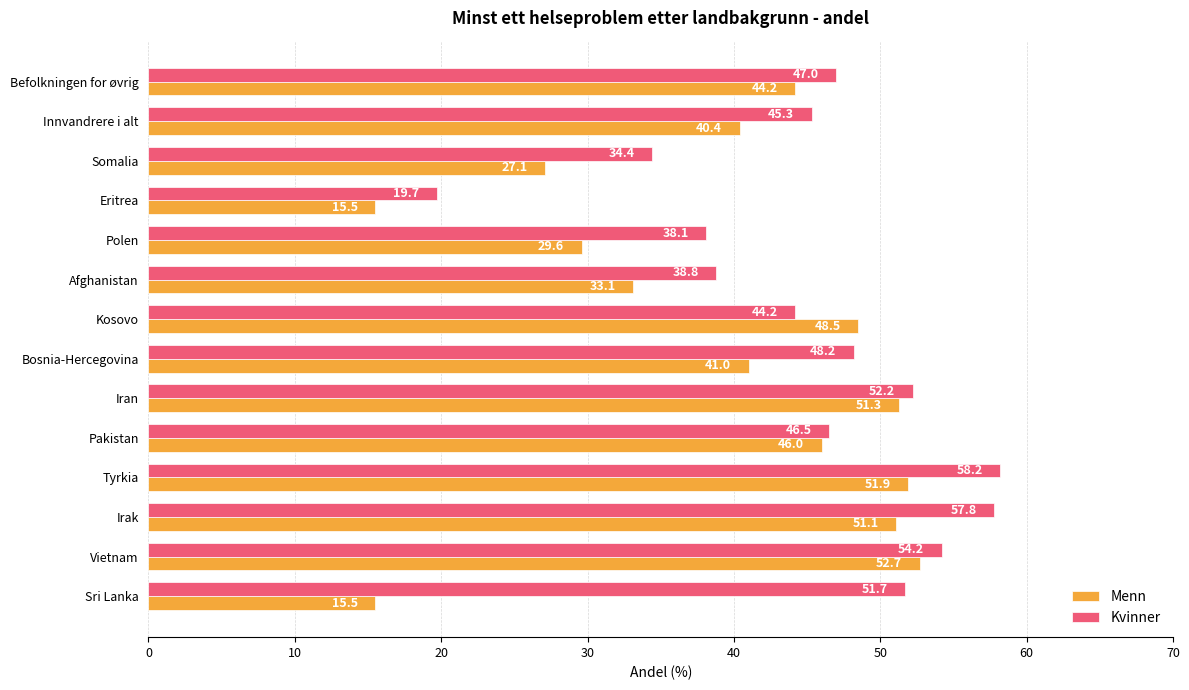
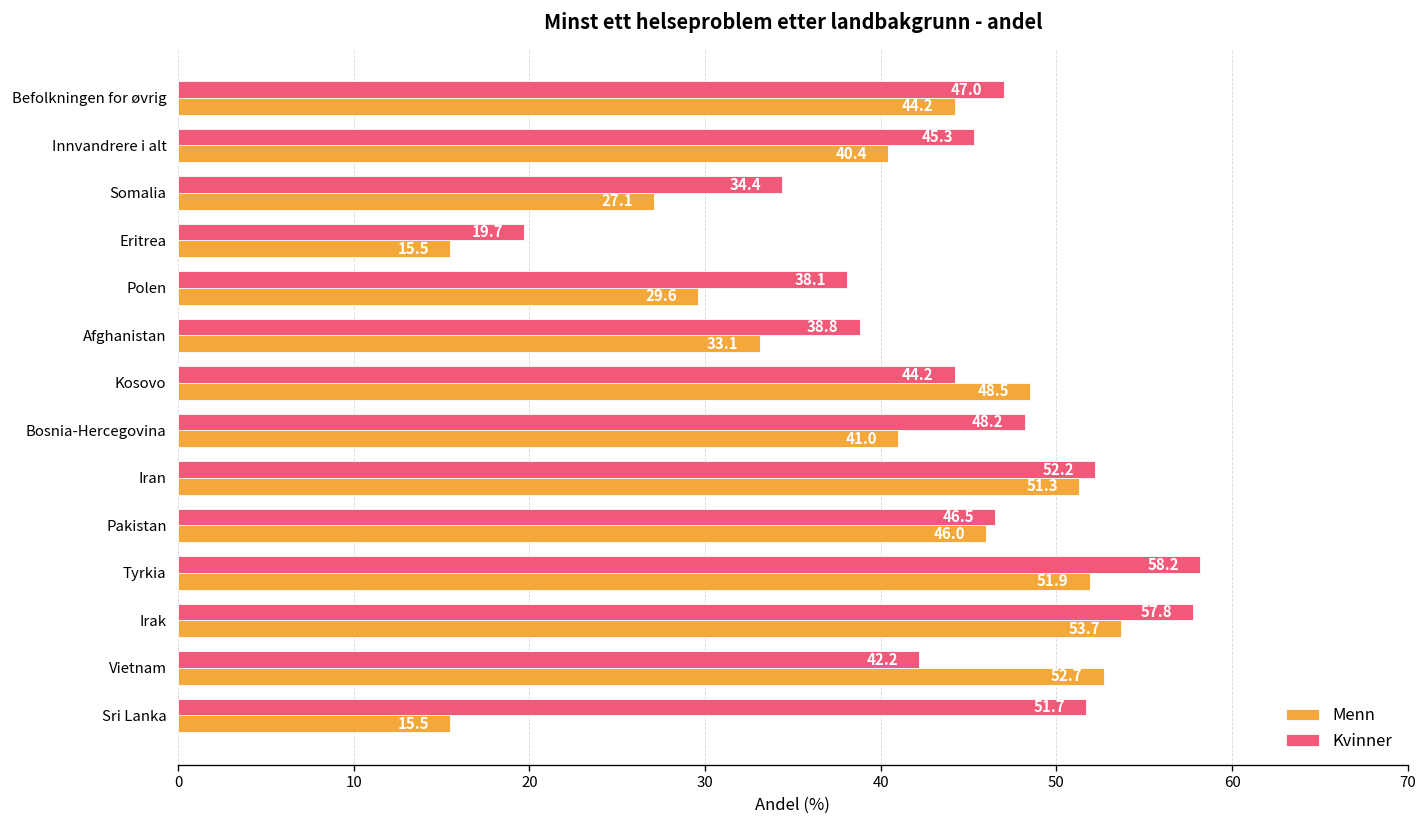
  {
    "Menn": {
      "Befolkningen for øvrig": 44.2,
      "Innvandrere i alt": 40.4,
      "Somalia": 27.1,
      "Eritrea": 15.5,
      "Polen": 29.6,
      "Afghanistan": 33.1,
      "Kosovo": 48.5,
      "Bosnia-Hercegovina": 41.0,
      "Iran": 51.3,
      "Pakistan": 46.0,
      "Tyrkia": 51.9,
-     "Irak": 51.1,
+     "Irak": 53.7,
      "Vietnam": 52.7,
      "Sri Lanka": 15.5
    },
    "Kvinner": {
      "Befolkningen for øvrig": 47.0,
      "Innvandrere i alt": 45.3,
      "Somalia": 34.4,
      "Eritrea": 19.7,
      "Polen": 38.1,
      "Afghanistan": 38.8,
      "Kosovo": 44.2,
      "Bosnia-Hercegovina": 48.2,
      "Iran": 52.2,
      "Pakistan": 46.5,
      "Tyrkia": 58.2,
      "Irak": 57.8,
-     "Vietnam": 54.2,
+     "Vietnam": 42.2,
      "Sri Lanka": 51.7
    }
  }
